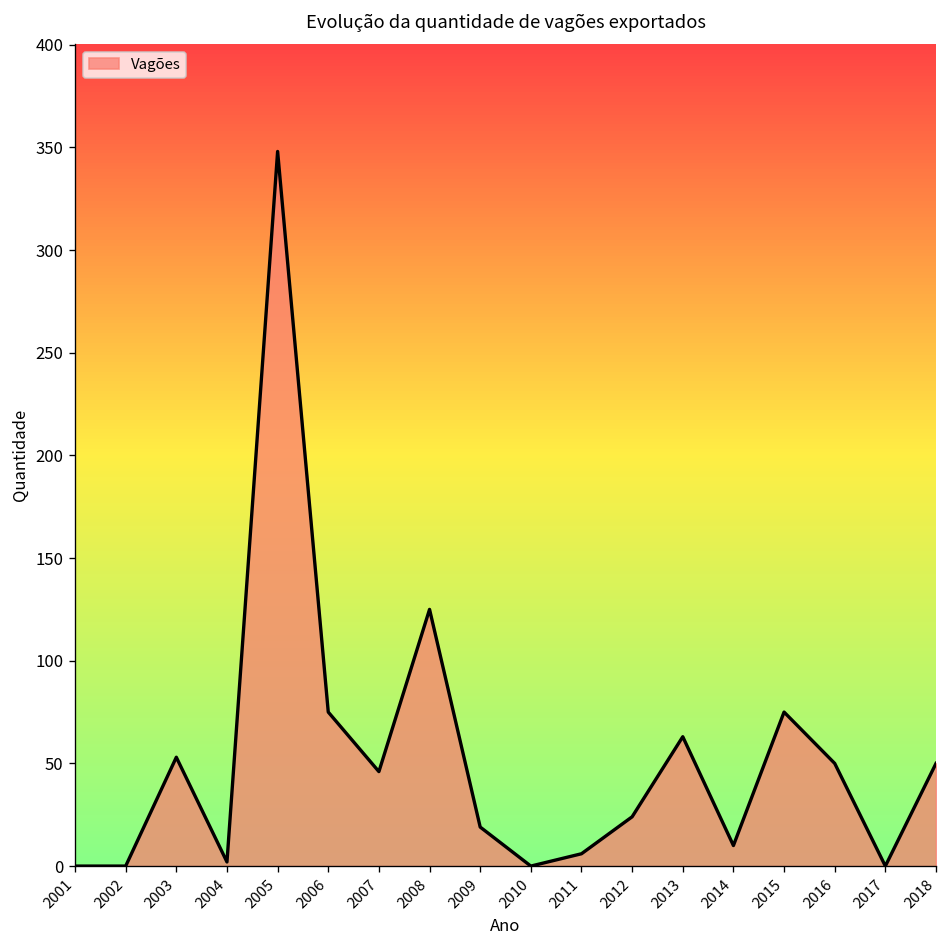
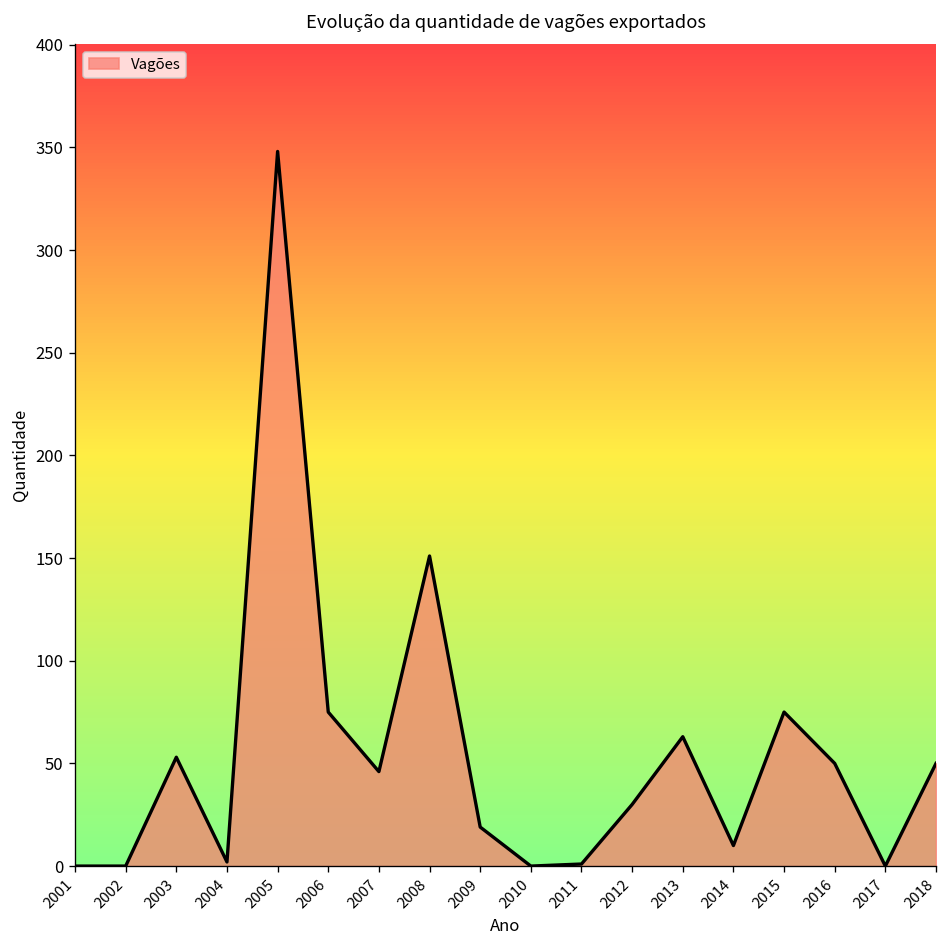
  {
    "2001": 0,
    "2002": 0,
    "2003": 53,
    "2004": 2,
    "2005": 348,
    "2006": 75,
    "2007": 46,
-   "2008": 125,
+   "2008": 151,
    "2009": 19,
    "2010": 0,
-   "2011": 6,
-   "2012": 24,
+   "2011": 1,
+   "2012": 30,
    "2013": 63,
    "2014": 10,
    "2015": 75,
    "2016": 50,
    "2017": 0,
    "2018": 50
  }
